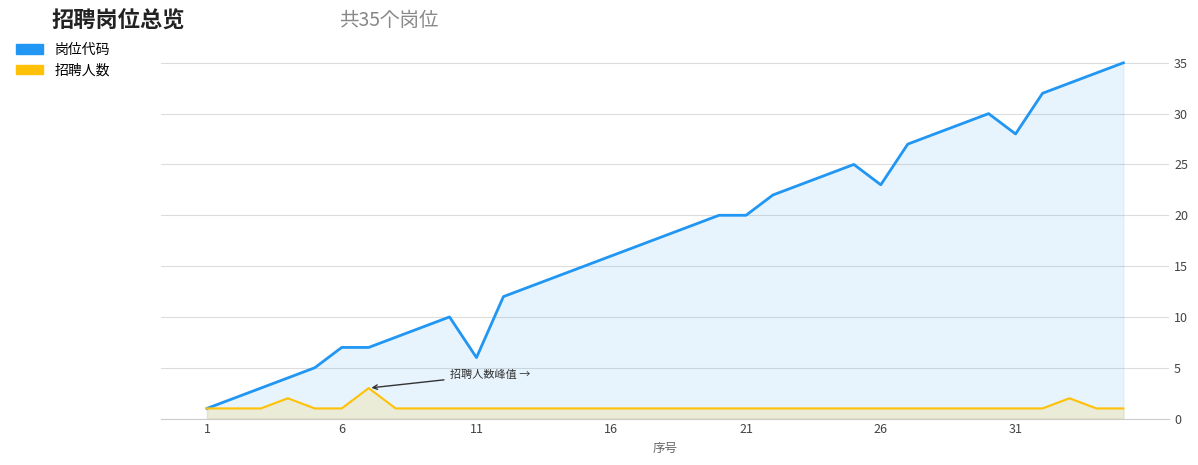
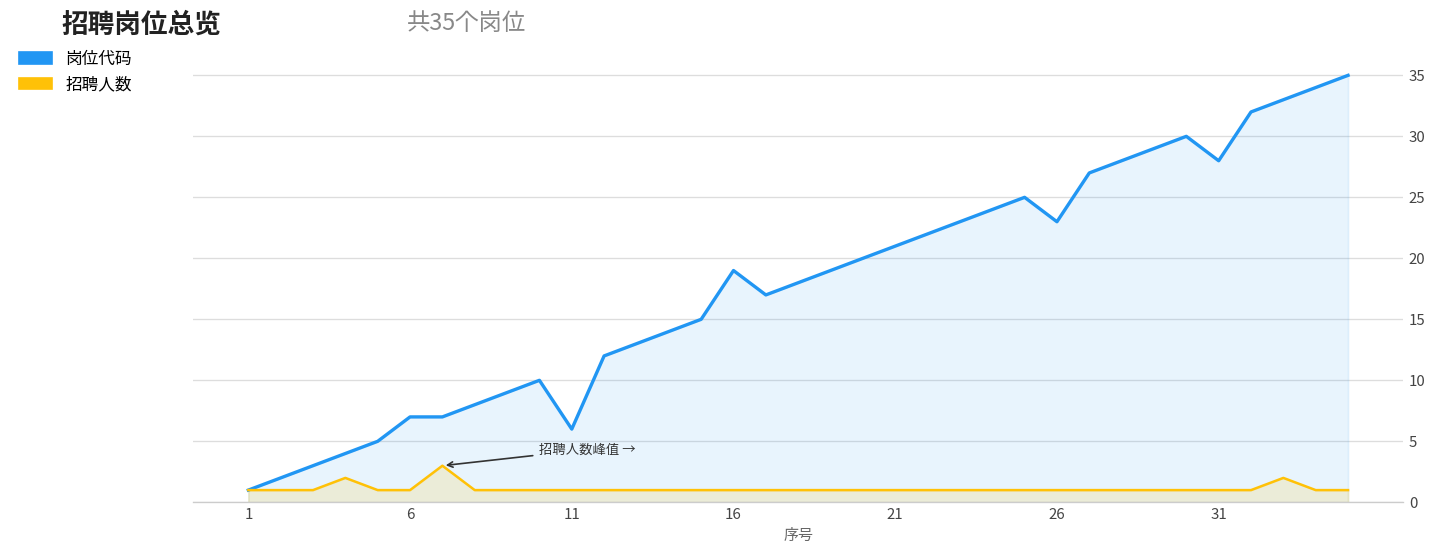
  {
    "岗位代码": {
      "6": 7,
      "11": 6,
-     "16": 16,
-     "21": 20,
+     "16": 19,
+     "21": 21,
      "26": 23,
      "31": 28
    },
    "招聘人数": {
      "6": 1,
      "11": 1,
      "16": 1,
      "21": 1,
      "26": 1,
      "31": 1
    }
  }
